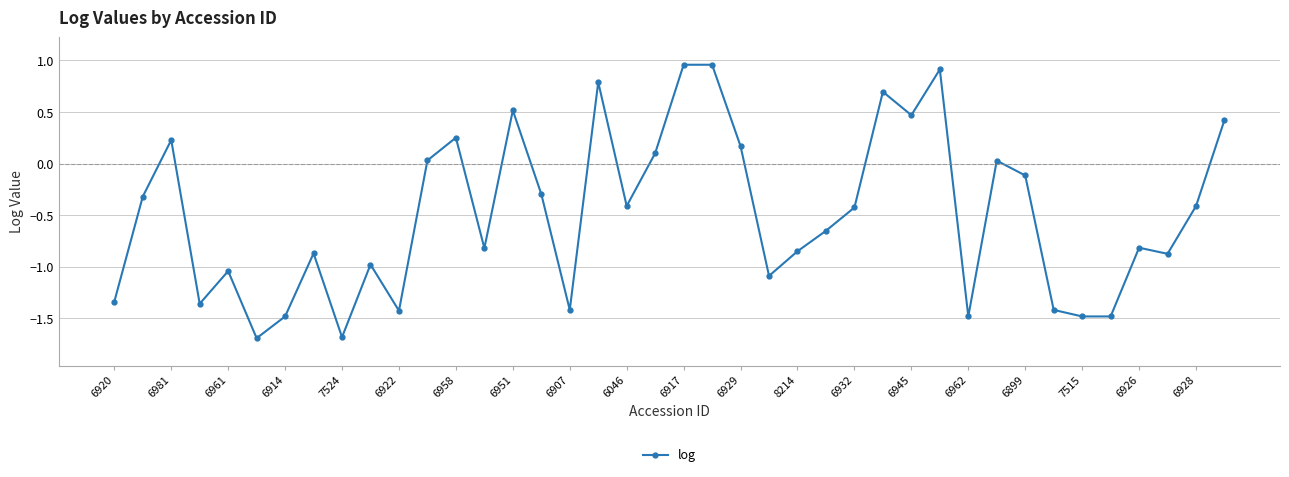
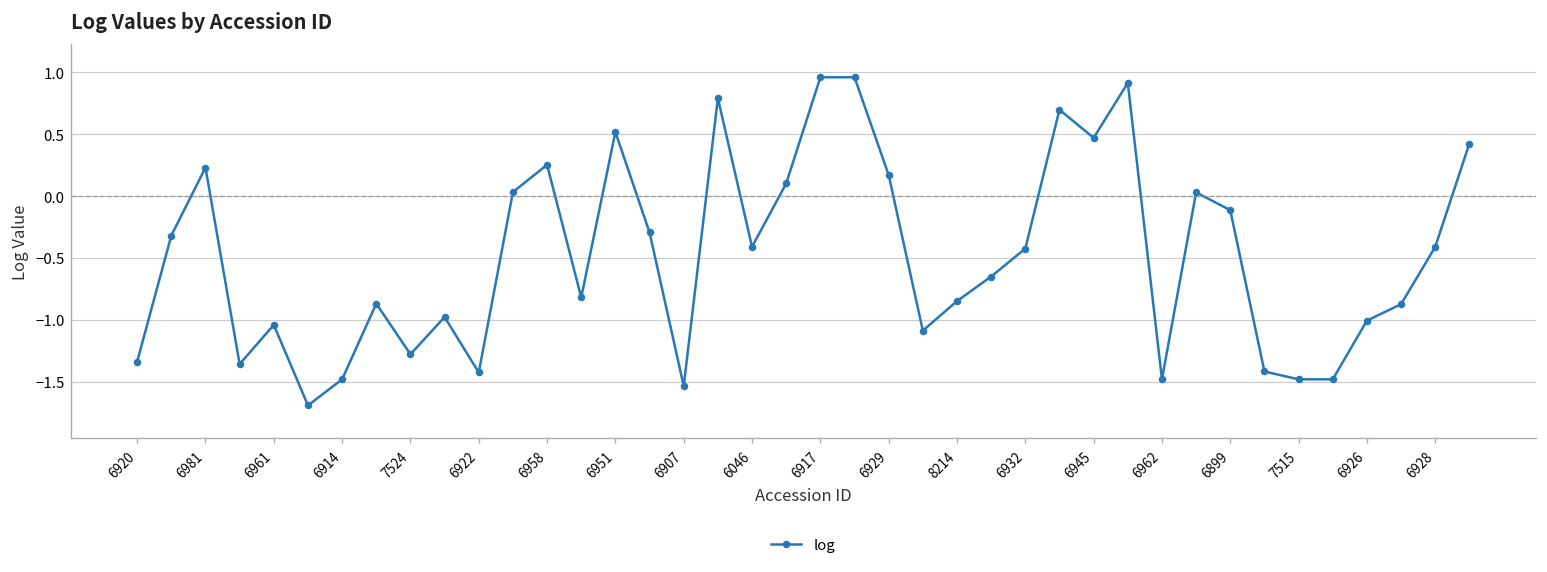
  {
    "6920": -1.34,
    "6981": 0.23,
    "6961": -1.04,
    "6914": -1.48,
-   "7524": -1.68,
+   "7524": -1.28,
    "6922": -1.42,
    "6958": 0.25,
    "6951": 0.52,
-   "6907": -1.42,
+   "6907": -1.53,
    "6046": -0.41,
    "6917": 0.96,
    "6929": 0.17,
    "8214": -0.85,
    "6932": -0.42,
    "6945": 0.47,
    "6962": -1.48,
    "6899": -0.11,
    "7515": -1.48,
-   "6926": -0.81,
+   "6926": -1.01,
    "6928": -0.41
  }
